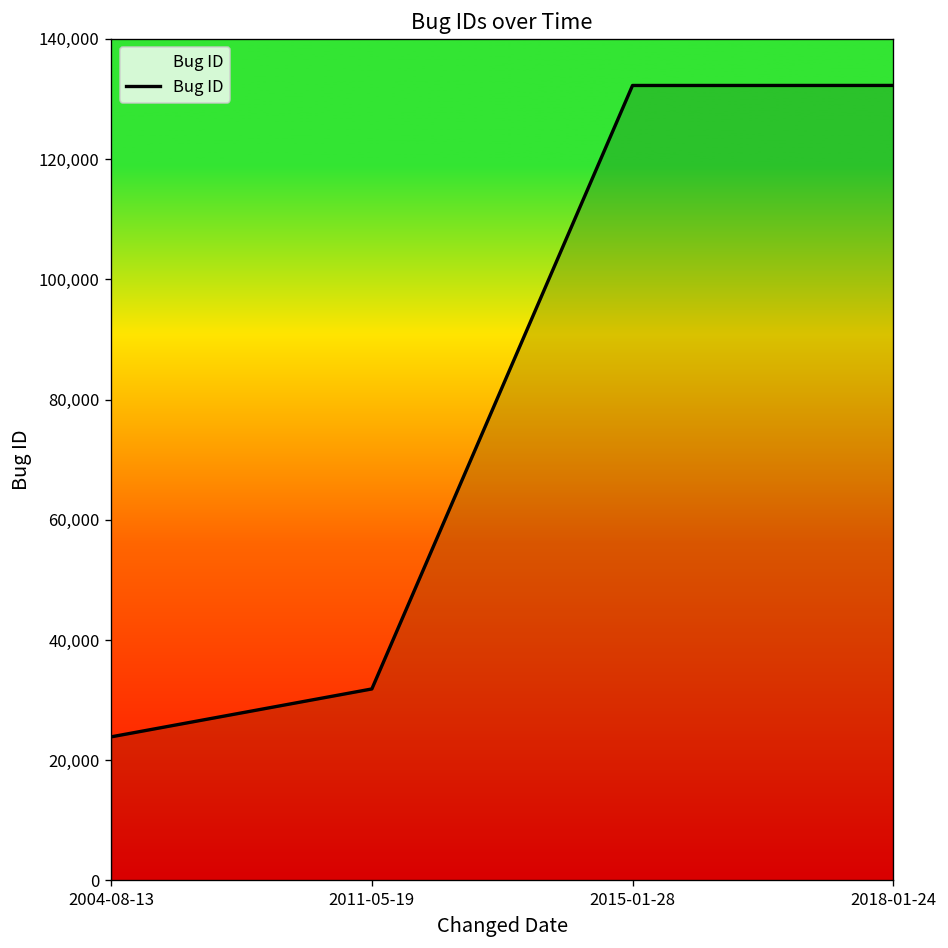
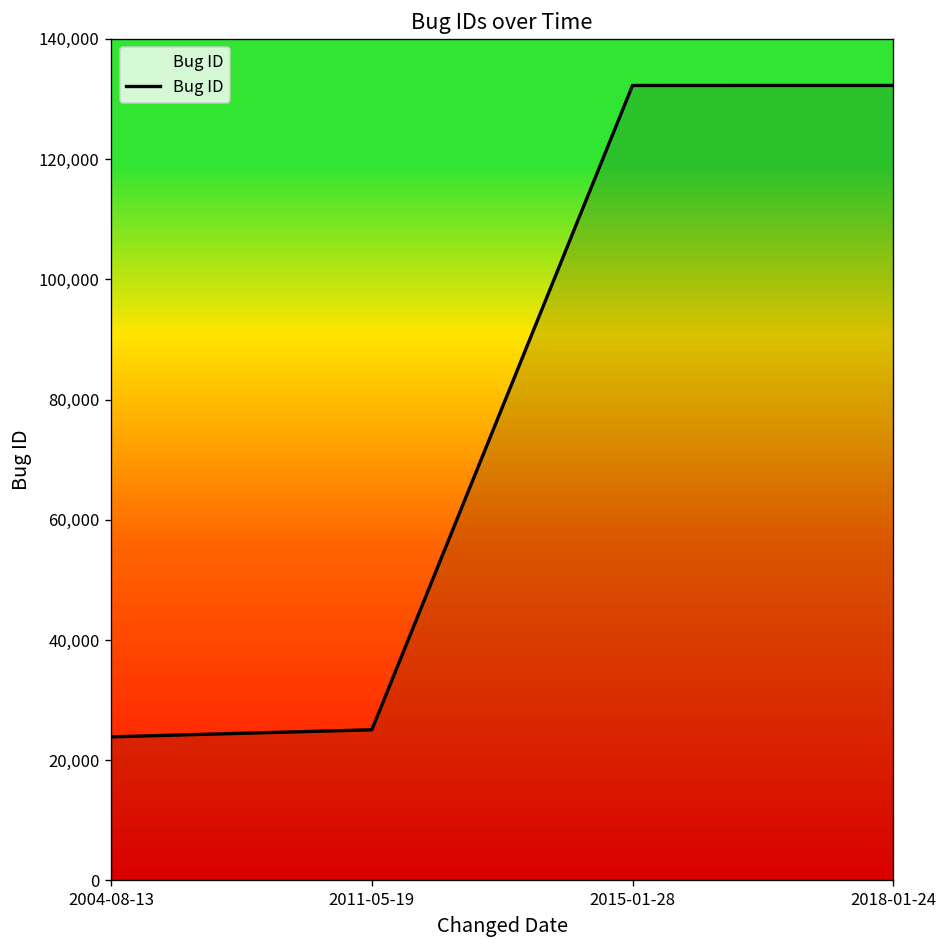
  {
    "2004-08-13": "24,000",
-   "2011-05-19": "32,000",
+   "2011-05-19": "25,000",
    "2015-01-28": "132,000",
    "2018-01-24": "132,000"
  }
